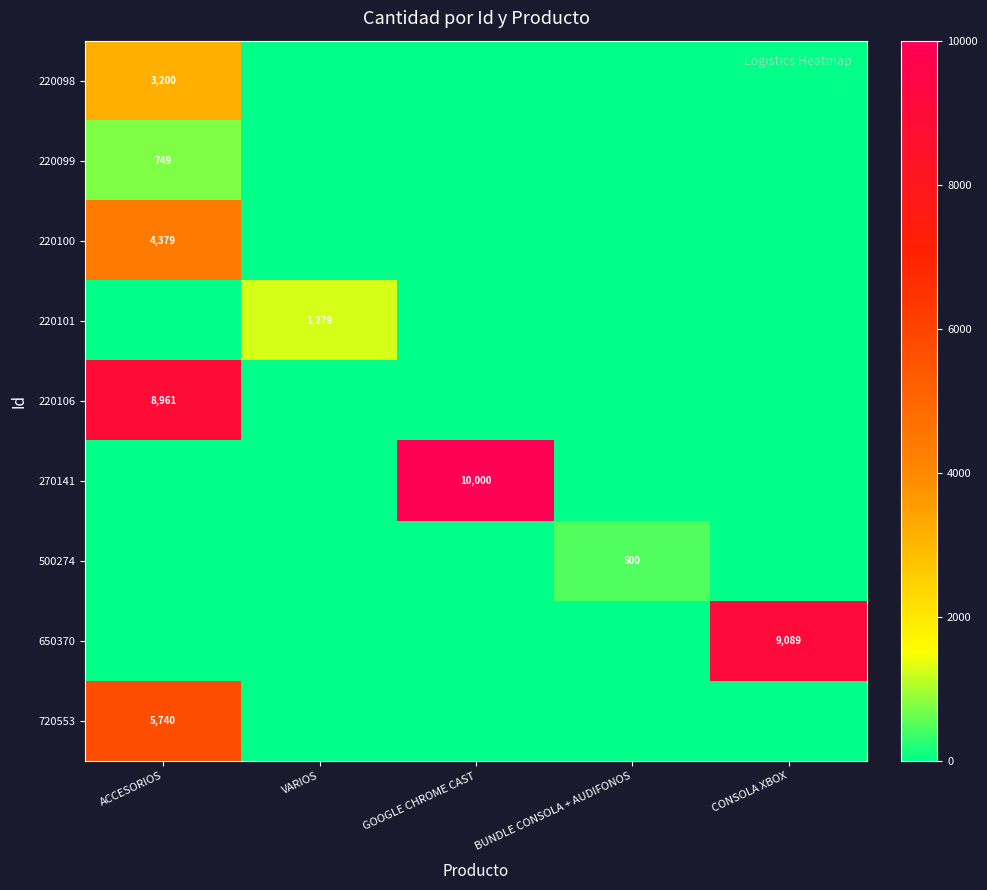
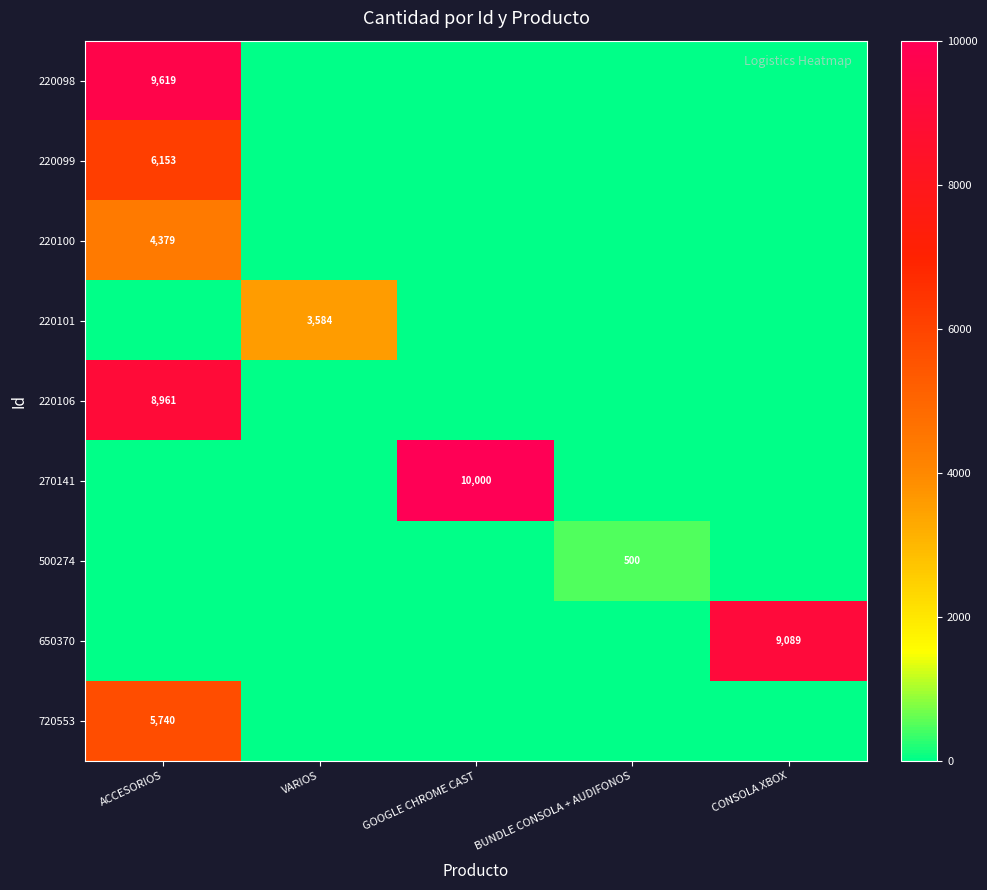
  {
    "220098": {
-     "ACCESORIOS": "3,200"
+     "ACCESORIOS": "9,619"
    },
    "220099": {
-     "ACCESORIOS": "749"
+     "ACCESORIOS": "6,153"
    },
    "220100": {
      "ACCESORIOS": "4,379"
    },
    "220101": {
-     "VARIOS": "1,279"
+     "VARIOS": "3,584"
    },
    "220106": {
      "ACCESORIOS": "8,961"
    },
    "270141": {
      "GOOGLE CHROME CAST": "10,000"
    },
    "500274": {
      "BUNDLE CONSOLA + AUDIFONOS": "500"
    },
    "650370": {
      "CONSOLA XBOX": "9,089"
    },
    "720553": {
      "ACCESORIOS": "5,740"
    }
  }
